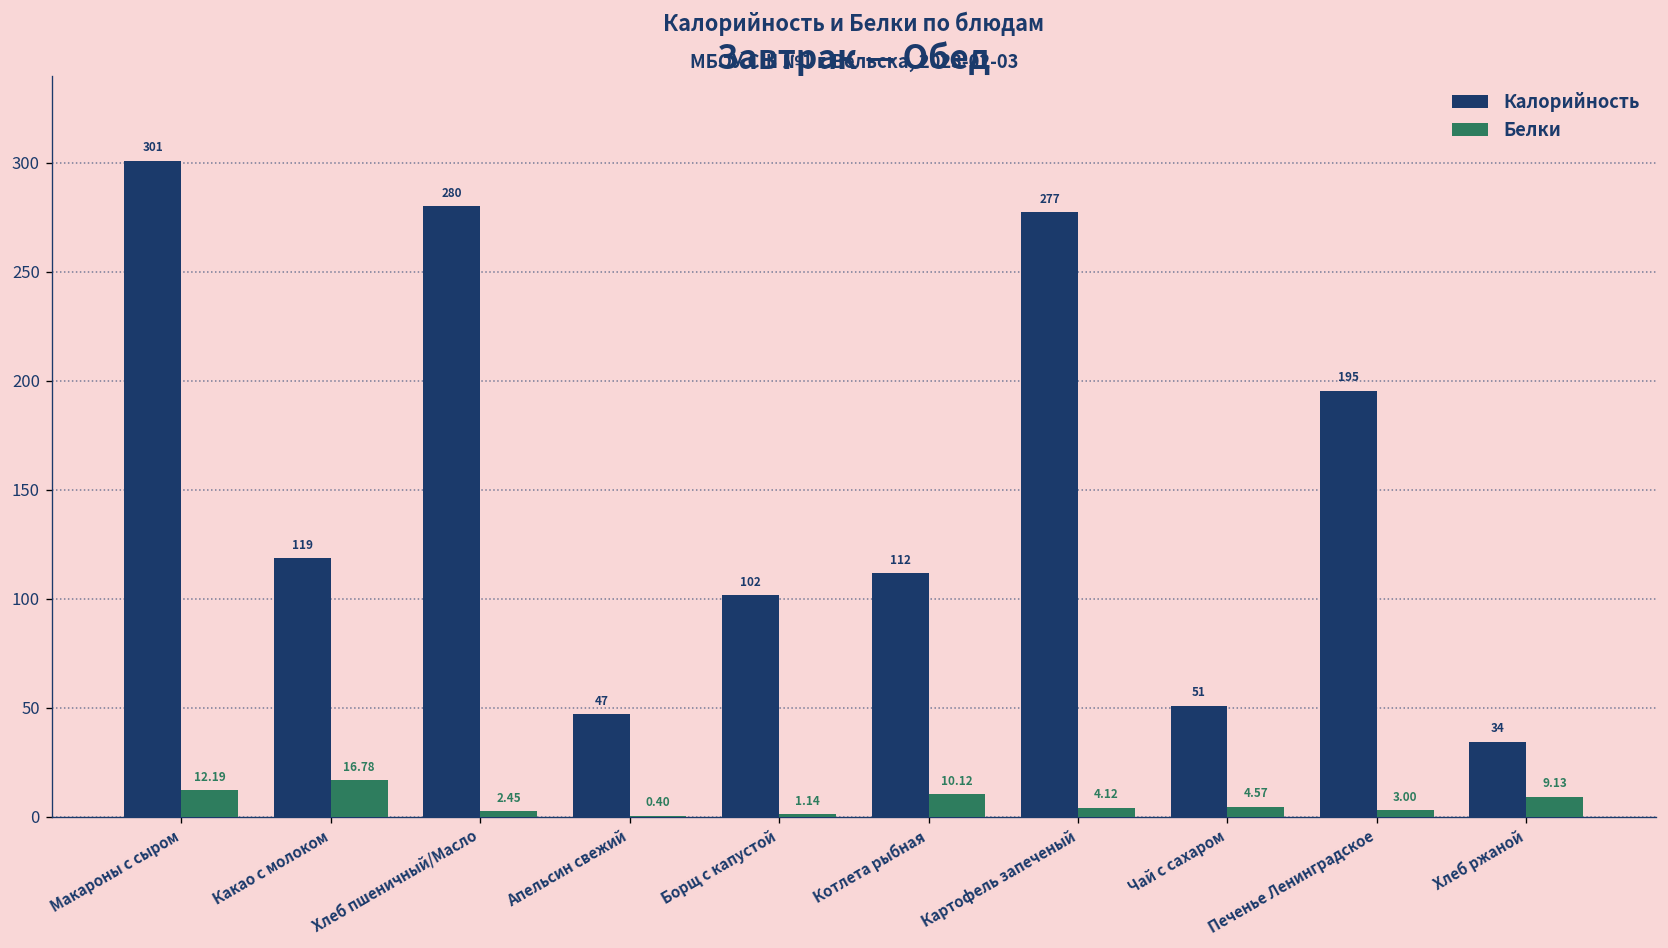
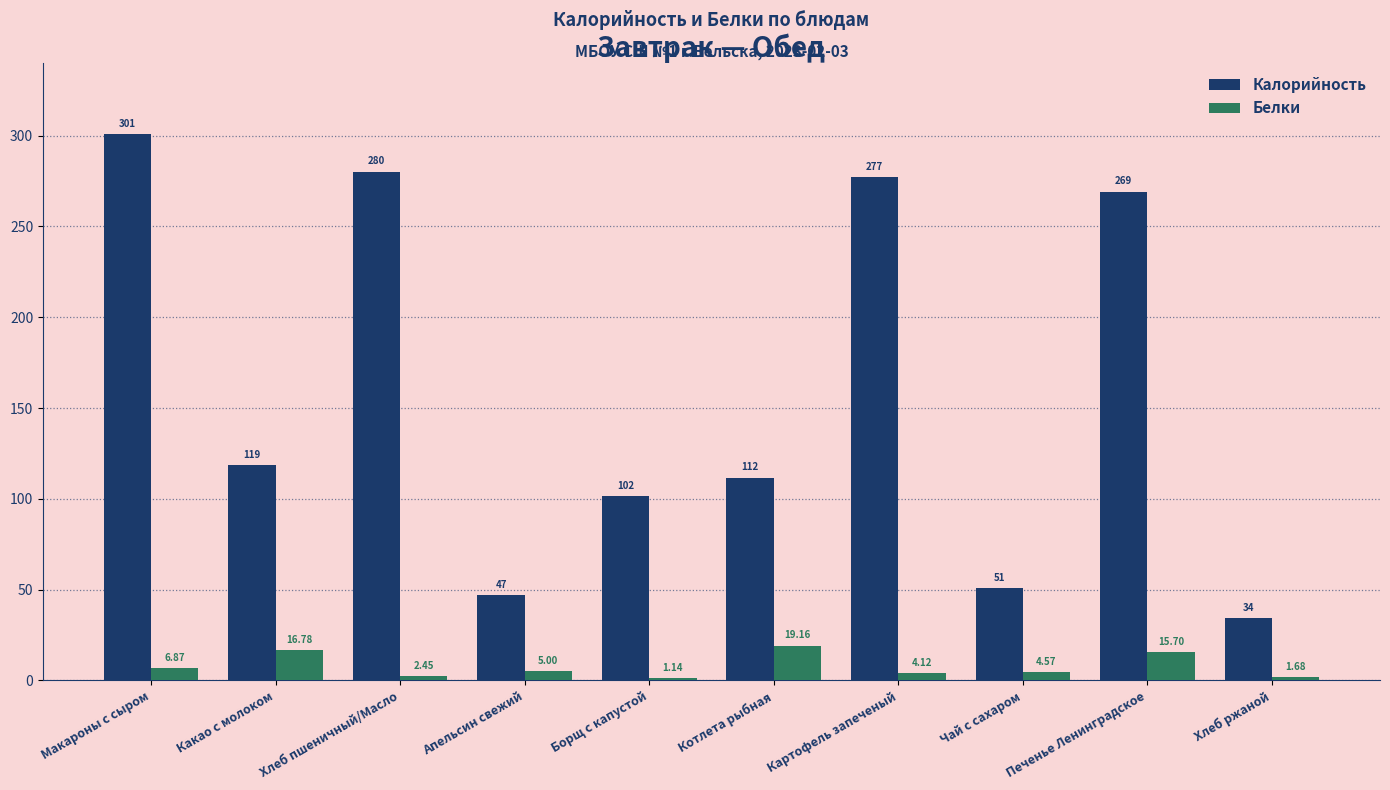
  {
    "Калорийность": {
      "Макароны с сыром": 301,
      "Какао с молоком": 119,
      "Хлеб пшеничный/Масло": 280,
      "Апельсин свежий": 47,
      "Борщ с капустой": 102,
      "Котлета рыбная": 112,
      "Картофель запеченый": 277,
      "Чай с сахаром": 51,
-     "Печенье Ленинградское": 195,
+     "Печенье Ленинградское": 269,
      "Хлеб ржаной": 34
    },
    "Белки": {
-     "Макароны с сыром": 12.19,
+     "Макароны с сыром": 6.87,
      "Какао с молоком": 16.78,
      "Хлеб пшеничный/Масло": 2.45,
-     "Апельсин свежий": 0.40,
+     "Апельсин свежий": 5.00,
      "Борщ с капустой": 1.14,
-     "Котлета рыбная": 10.12,
+     "Котлета рыбная": 19.16,
      "Картофель запеченый": 4.12,
      "Чай с сахаром": 4.57,
-     "Печенье Ленинградское": 3.00,
-     "Хлеб ржаной": 9.13
+     "Печенье Ленинградское": 15.70,
+     "Хлеб ржаной": 1.68
    }
  }
